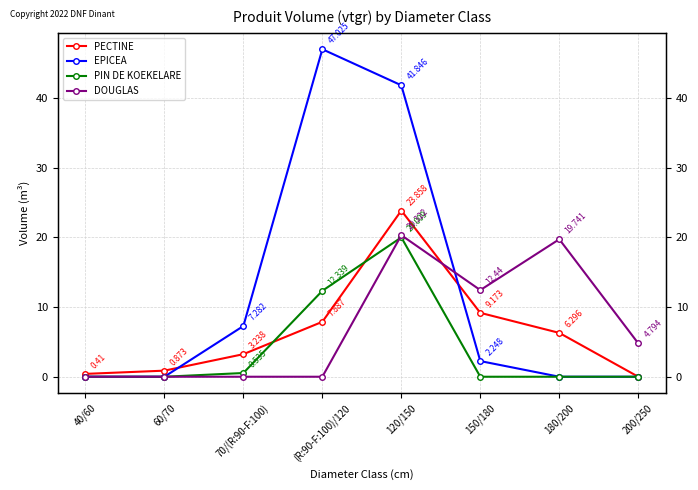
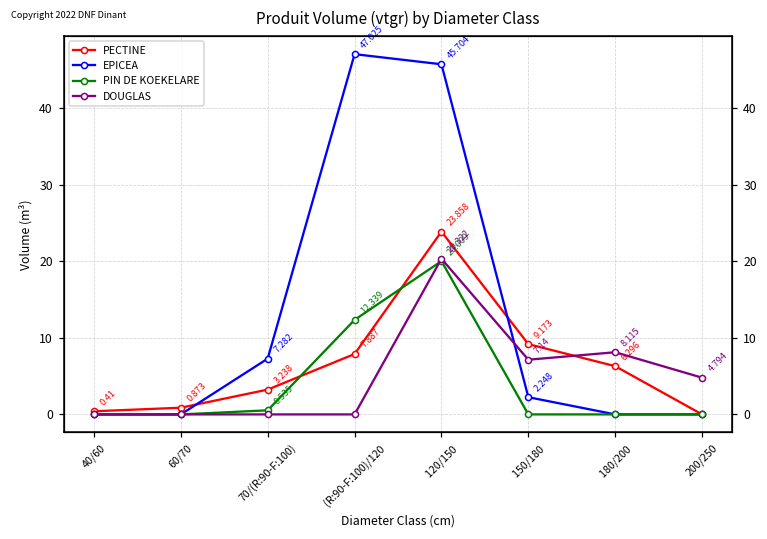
  {
    "PECTINE": {
      "40/60": 0.41,
      "60/70": 0.873,
      "70/(R:90-F:100)": 3.238,
      "(R:90-F:100)/120": 7.887,
      "120/150": 23.858
    },
    "EPICEA": {
      "70/(R:90-F:100)": 7.282,
      "(R:90-F:100)/120": 47.025,
-     "120/150": 41.846,
+     "120/150": 45.704,
      "150/180": 2.248
    },
    "PIN DE KOEKELARE": {
      "70/(R:90-F:100)": 0.535,
      "(R:90-F:100)/120": 12.339
    },
    "DOUGLAS": {
-     "150/180": 12.44,
-     "180/200": 19.741,
+     "150/180": 7.14,
+     "180/200": 8.115,
      "200/250": 4.794
    }
  }
